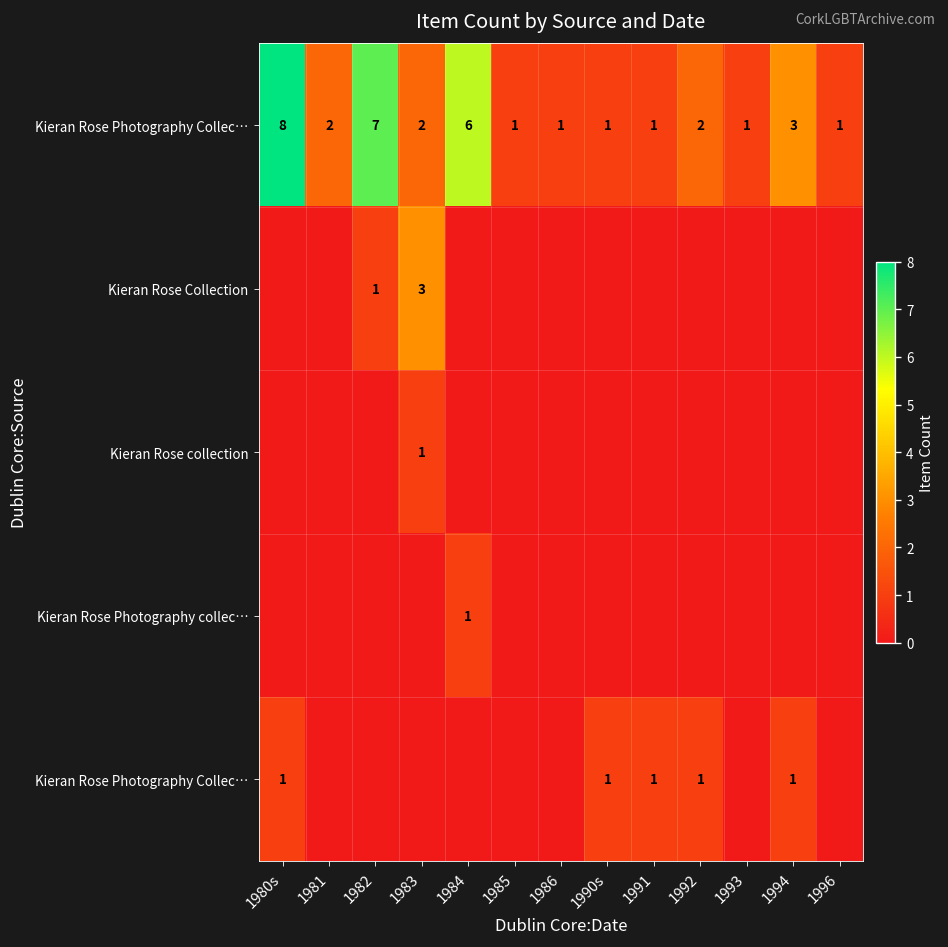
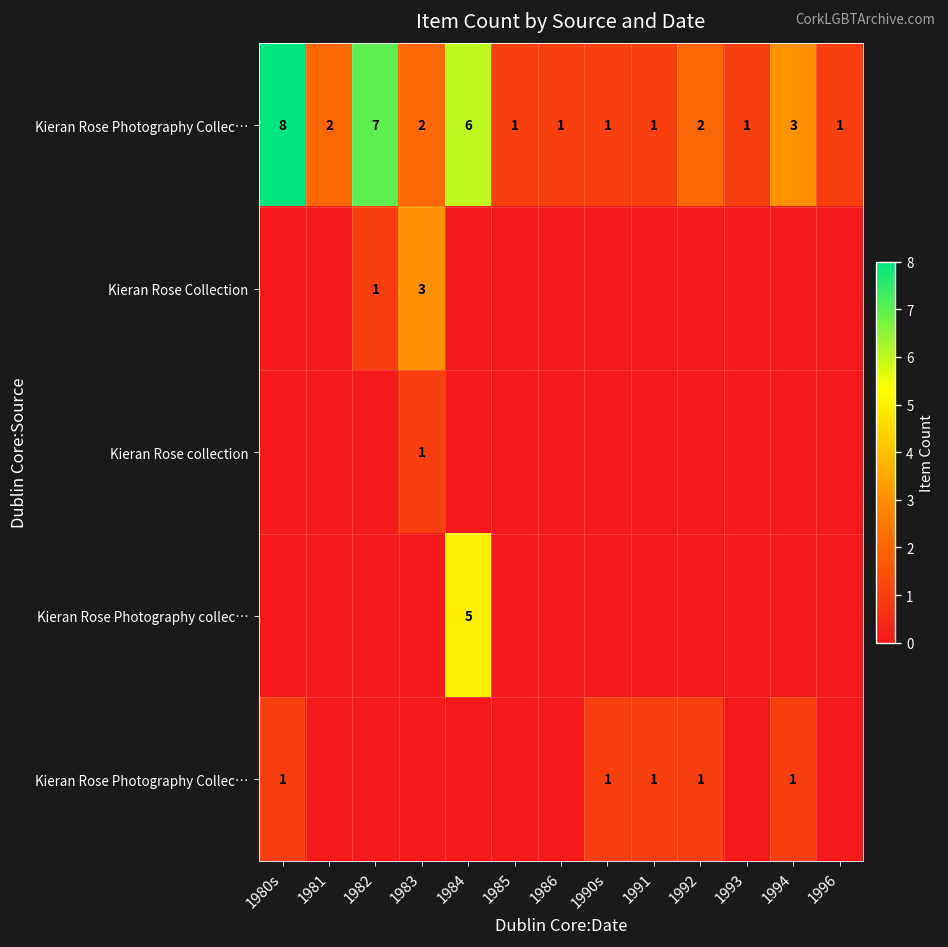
  {
    "Kieran Rose Collection": {
      "1982": 1,
      "1983": 3
    },
    "Kieran Rose collection": {
      "1983": 1
    },
    "Kieran Rose Photography collec…": {
-     "1984": 1
+     "1984": 5
    }
  }
